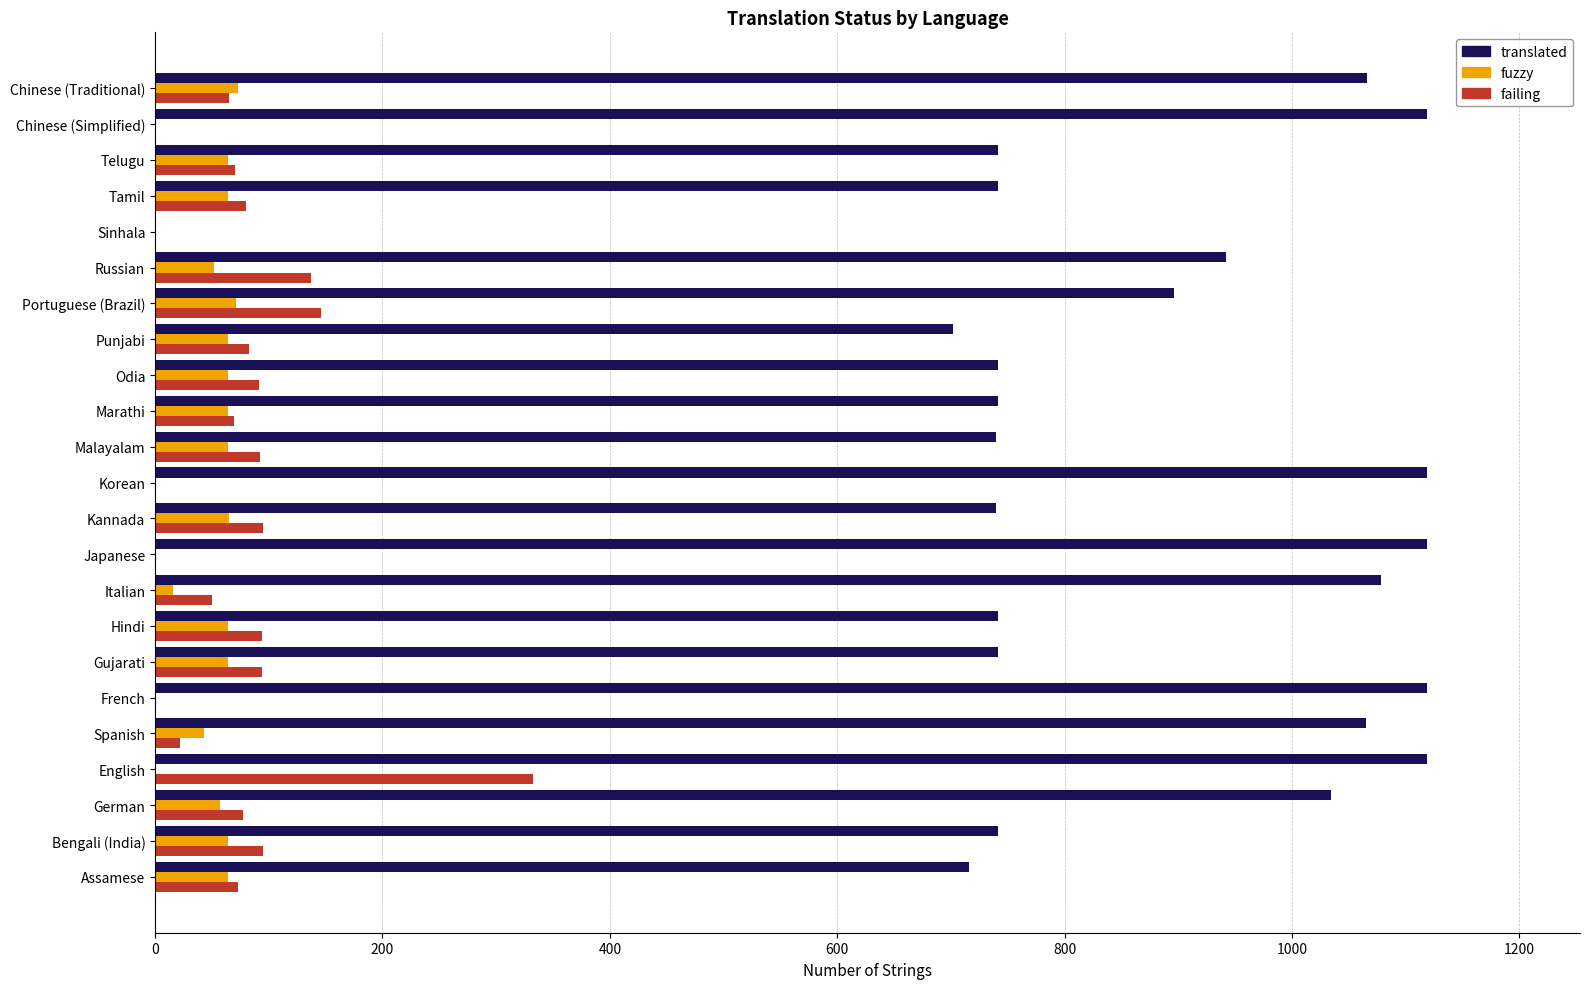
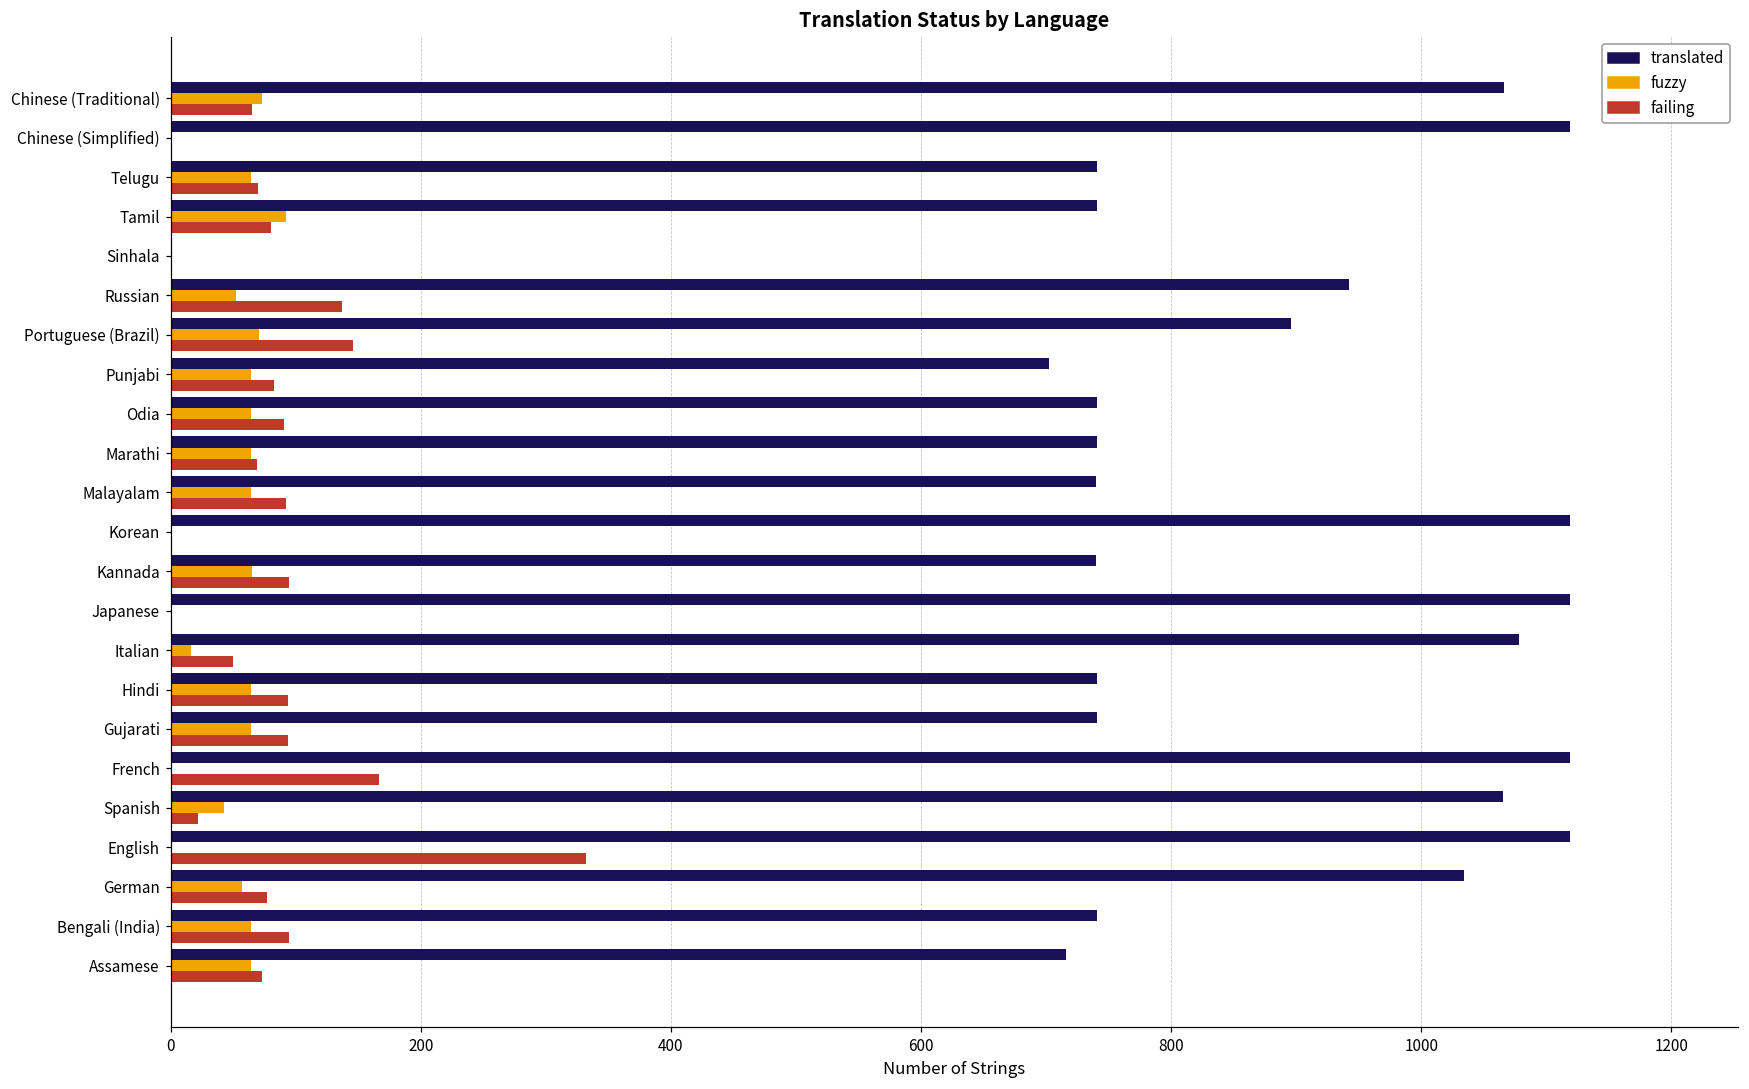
  {
    "translated": {
      "Chinese (Traditional)": 1066,
      "Chinese (Simplified)": 1119,
      "Telugu": 741,
      "Tamil": 741,
      "Russian": 942,
      "Portuguese (Brazil)": 896,
      "Punjabi": 702,
      "Odia": 741,
      "Marathi": 741,
      "Malayalam": 740,
      "Korean": 1119,
      "Kannada": 740,
      "Japanese": 1119,
      "Italian": 1078,
      "Hindi": 741,
      "Gujarati": 741,
      "French": 1119,
      "Spanish": 1065,
      "English": 1119,
      "German": 1034,
      "Bengali (India)": 741,
      "Assamese": 716
    },
    "fuzzy": {
      "Chinese (Traditional)": 73,
      "Chinese (Simplified)": 0,
      "Telugu": 64,
-     "Tamil": 64,
+     "Tamil": 92,
      "Russian": 52,
      "Portuguese (Brazil)": 71,
      "Punjabi": 64,
      "Odia": 64,
      "Marathi": 64,
      "Malayalam": 64,
      "Korean": 0,
      "Kannada": 65,
      "Japanese": 0,
      "Italian": 16,
      "Hindi": 64,
      "Gujarati": 64,
      "French": 0,
      "Spanish": 43,
      "English": 0,
      "German": 57,
      "Bengali (India)": 64,
      "Assamese": 64
    },
    "failing": {
      "Chinese (Traditional)": 65,
      "Chinese (Simplified)": 0,
      "Telugu": 70,
      "Tamil": 80,
      "Russian": 137,
      "Portuguese (Brazil)": 146,
      "Punjabi": 83,
      "Odia": 91,
      "Marathi": 69,
      "Malayalam": 92,
      "Korean": 0,
      "Kannada": 95,
      "Japanese": 0,
      "Italian": 50,
      "Hindi": 94,
      "Gujarati": 94,
-     "French": 0,
+     "French": 167,
      "Spanish": 22,
      "English": 332,
      "German": 77,
      "Bengali (India)": 95,
      "Assamese": 73
    }
  }
